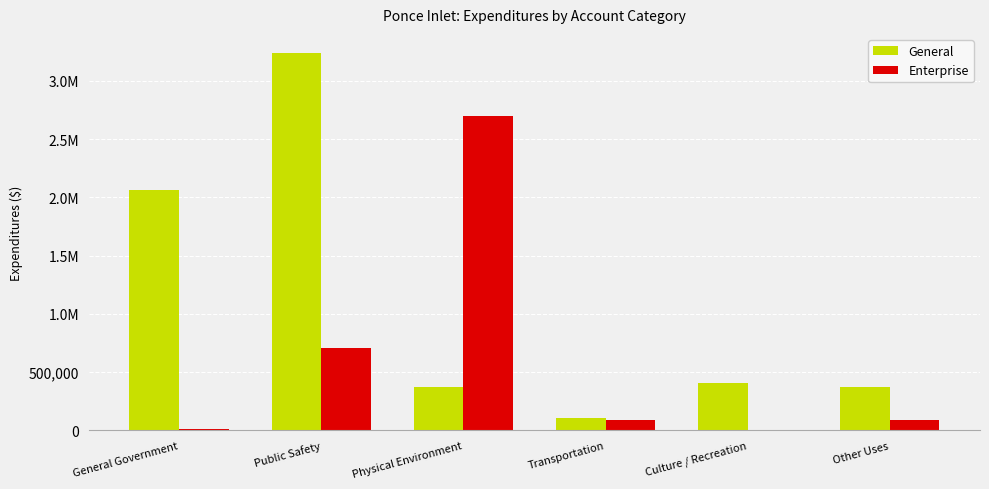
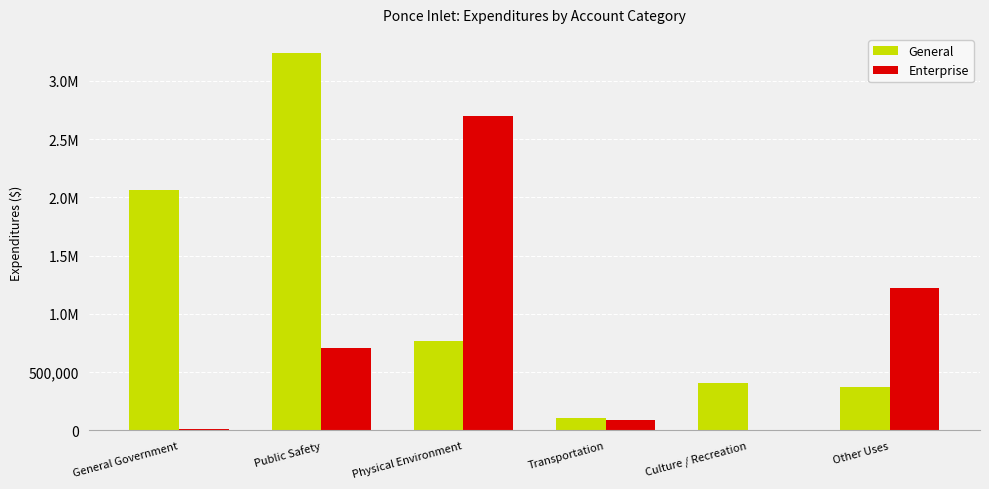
  {
    "General": {
      "General Government": "2,060,000",
      "Public Safety": "3,240,000",
-     "Physical Environment": "370,000",
+     "Physical Environment": "770,000",
      "Transportation": "110,000",
      "Culture / Recreation": "400,000",
      "Other Uses": "370,000"
    },
    "Enterprise": {
      "Public Safety": "710,000",
      "Physical Environment": "2,700,000",
      "Transportation": "90,000",
      "Culture / Recreation": "0",
-     "Other Uses": "90,000"
+     "Other Uses": "1,230,000"
    }
  }
